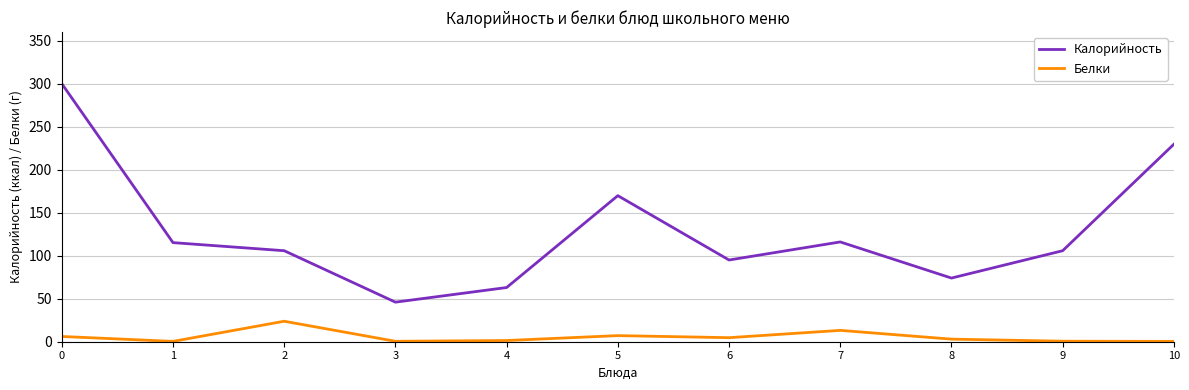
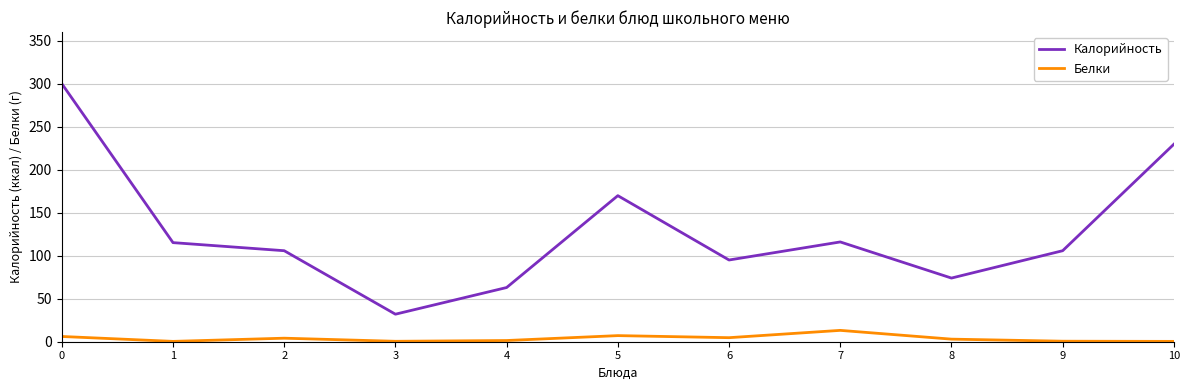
  {
    "Калорийность": {
      "0": 300,
      "1": 120,
      "2": 110,
-     "3": 50,
+     "3": 30,
      "4": 60,
      "5": 170,
      "6": 100,
      "7": 120,
      "8": 70,
      "9": 110,
      "10": 230
    },
    "Белки": {
      "0": 10,
      "1": 0,
-     "2": 20,
+     "2": 0,
      "3": 0,
      "4": 0,
      "5": 10,
      "6": 0,
      "7": 10,
      "8": 0,
      "9": 0,
      "10": 0
    }
  }
